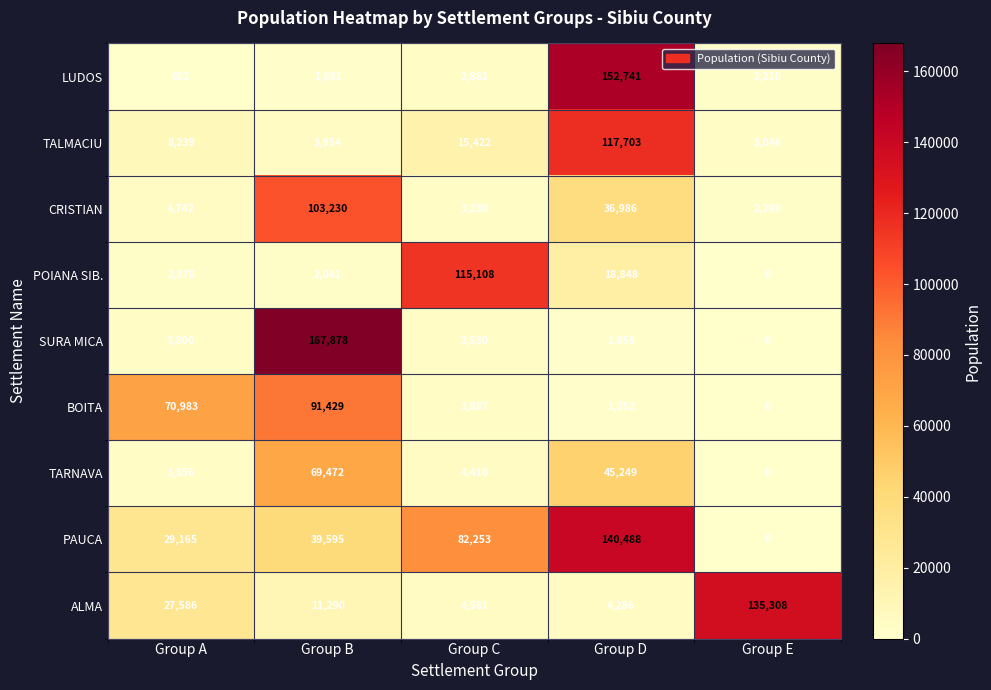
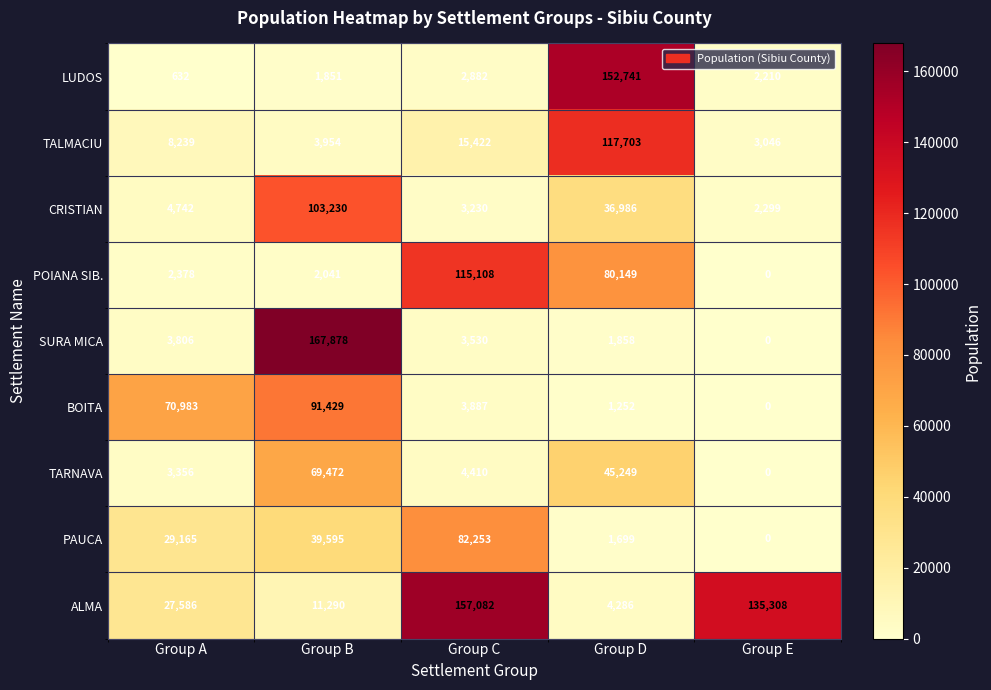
  {
    "LUDOS": {
      "Group A": "632",
      "Group B": "1,851",
      "Group C": "2,882",
      "Group D": "152,741",
      "Group E": "2,210"
    },
    "TALMACIU": {
      "Group A": "8,239",
      "Group B": "3,954",
      "Group C": "15,422",
      "Group D": "117,703",
      "Group E": "3,046"
    },
    "CRISTIAN": {
      "Group A": "4,742",
      "Group B": "103,230",
      "Group C": "3,230",
      "Group D": "36,986",
      "Group E": "2,299"
    },
    "POIANA SIB.": {
      "Group A": "2,378",
      "Group B": "2,041",
      "Group C": "115,108",
-     "Group D": "18,848",
+     "Group D": "80,149",
      "Group E": "0"
    },
    "SURA MICA": {
      "Group A": "3,806",
      "Group B": "167,878",
      "Group C": "3,530",
      "Group D": "1,858",
      "Group E": "0"
    },
    "BOITA": {
      "Group A": "70,983",
      "Group B": "91,429",
      "Group C": "3,887",
      "Group D": "1,252",
      "Group E": "0"
    },
    "TARNAVA": {
      "Group A": "3,356",
      "Group B": "69,472",
      "Group C": "4,410",
      "Group D": "45,249",
      "Group E": "0"
    },
    "PAUCA": {
      "Group A": "29,165",
      "Group B": "39,595",
      "Group C": "82,253",
-     "Group D": "140,488",
+     "Group D": "1,699",
      "Group E": "0"
    },
    "ALMA": {
      "Group A": "27,586",
      "Group B": "11,290",
-     "Group C": "4,581",
+     "Group C": "157,082",
      "Group D": "4,286",
      "Group E": "135,308"
    }
  }
